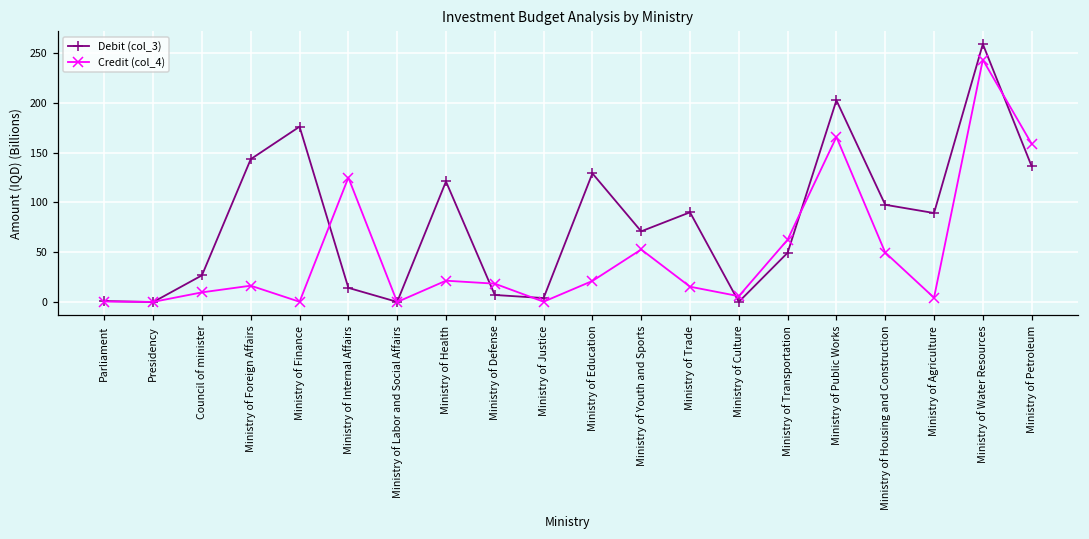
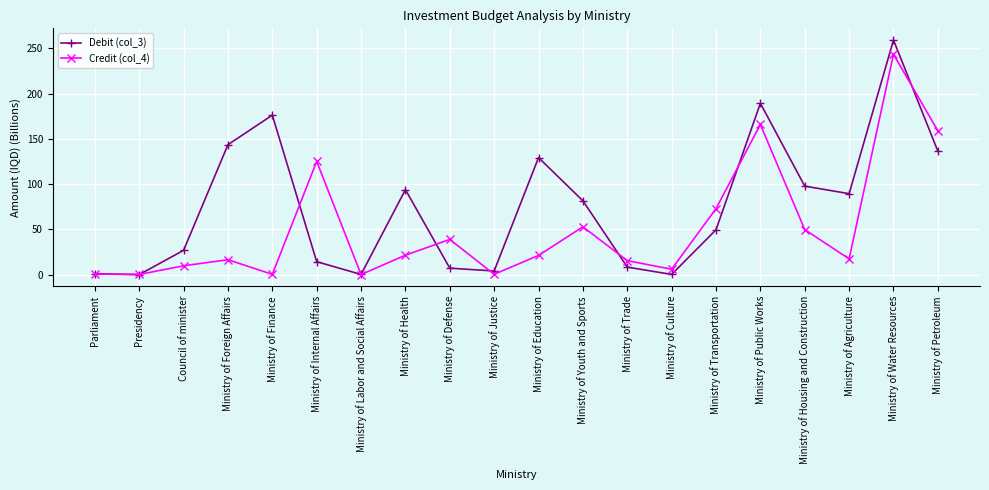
  {
    "Debit (col_3)": {
      "Council of minister": 30,
      "Ministry of Foreign Affairs": 140,
      "Ministry of Finance": 180,
      "Ministry of Internal Affairs": 10,
-     "Ministry of Health": 120,
+     "Ministry of Health": 90,
      "Ministry of Defense": 10,
      "Ministry of Justice": 0,
      "Ministry of Education": 130,
-     "Ministry of Youth and Sports": 70,
-     "Ministry of Trade": 90,
+     "Ministry of Youth and Sports": 80,
+     "Ministry of Trade": 10,
      "Ministry of Culture": 0,
      "Ministry of Transportation": 50,
-     "Ministry of Public Works": 200,
+     "Ministry of Public Works": 190,
      "Ministry of Housing and Construction": 100,
      "Ministry of Agriculture": 90,
      "Ministry of Water Resources": 260,
      "Ministry of Petroleum": 140
    },
    "Credit (col_4)": {
      "Council of minister": 10,
      "Ministry of Foreign Affairs": 20,
      "Ministry of Finance": 0,
      "Ministry of Internal Affairs": 130,
      "Ministry of Health": 20,
-     "Ministry of Defense": 20,
+     "Ministry of Defense": 40,
      "Ministry of Justice": 0,
      "Ministry of Education": 20,
      "Ministry of Youth and Sports": 50,
      "Ministry of Trade": 20,
      "Ministry of Culture": 10,
-     "Ministry of Transportation": 60,
+     "Ministry of Transportation": 70,
      "Ministry of Public Works": 170,
      "Ministry of Housing and Construction": 50,
-     "Ministry of Agriculture": 0,
+     "Ministry of Agriculture": 20,
      "Ministry of Water Resources": 240,
      "Ministry of Petroleum": 160
    }
  }
